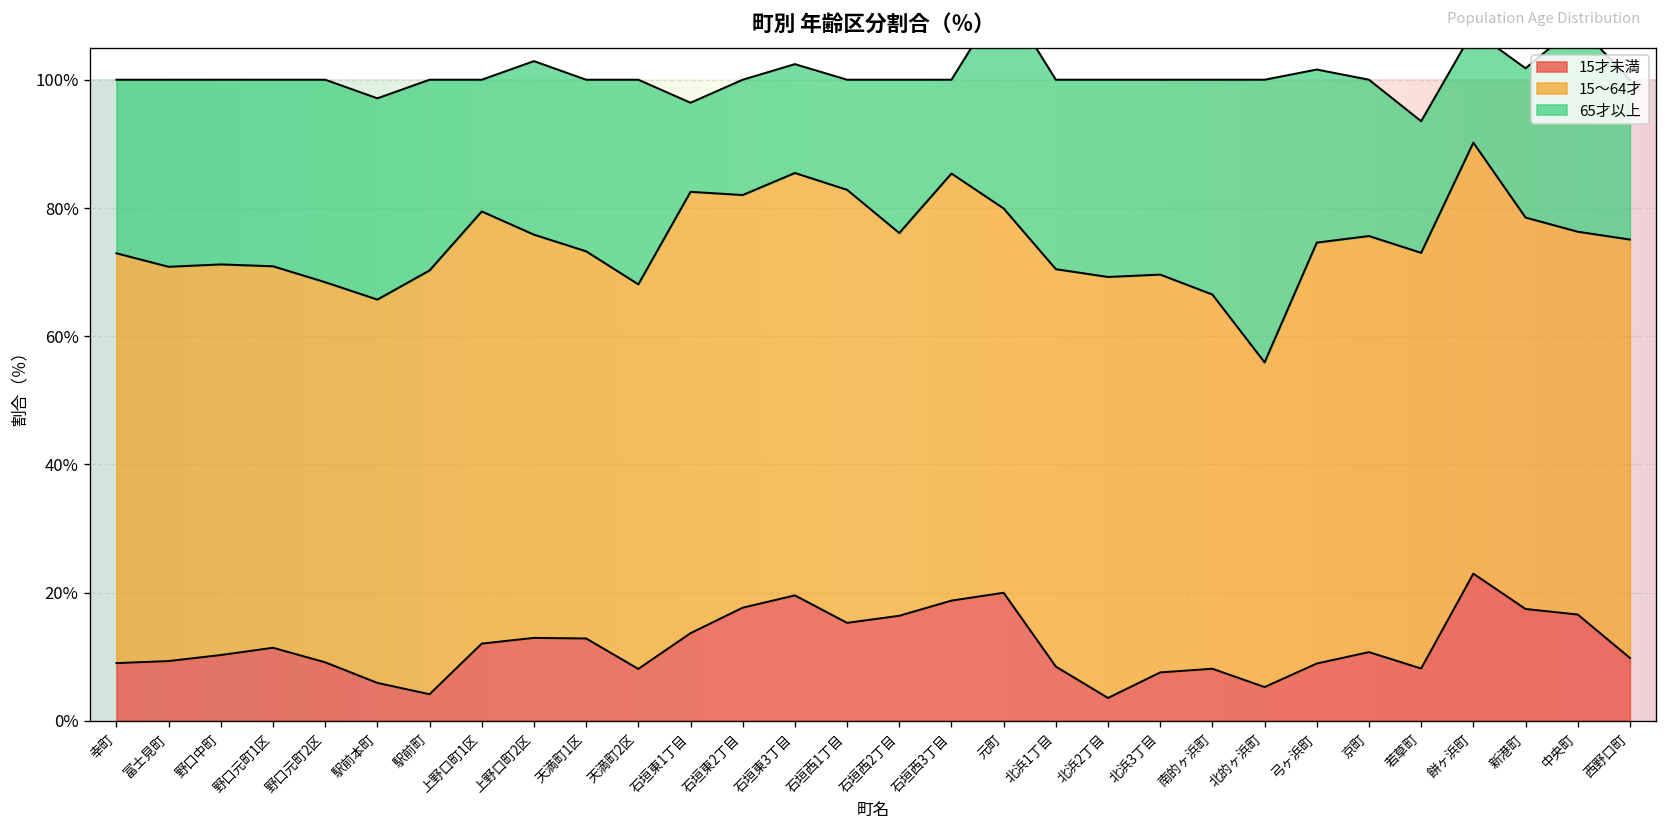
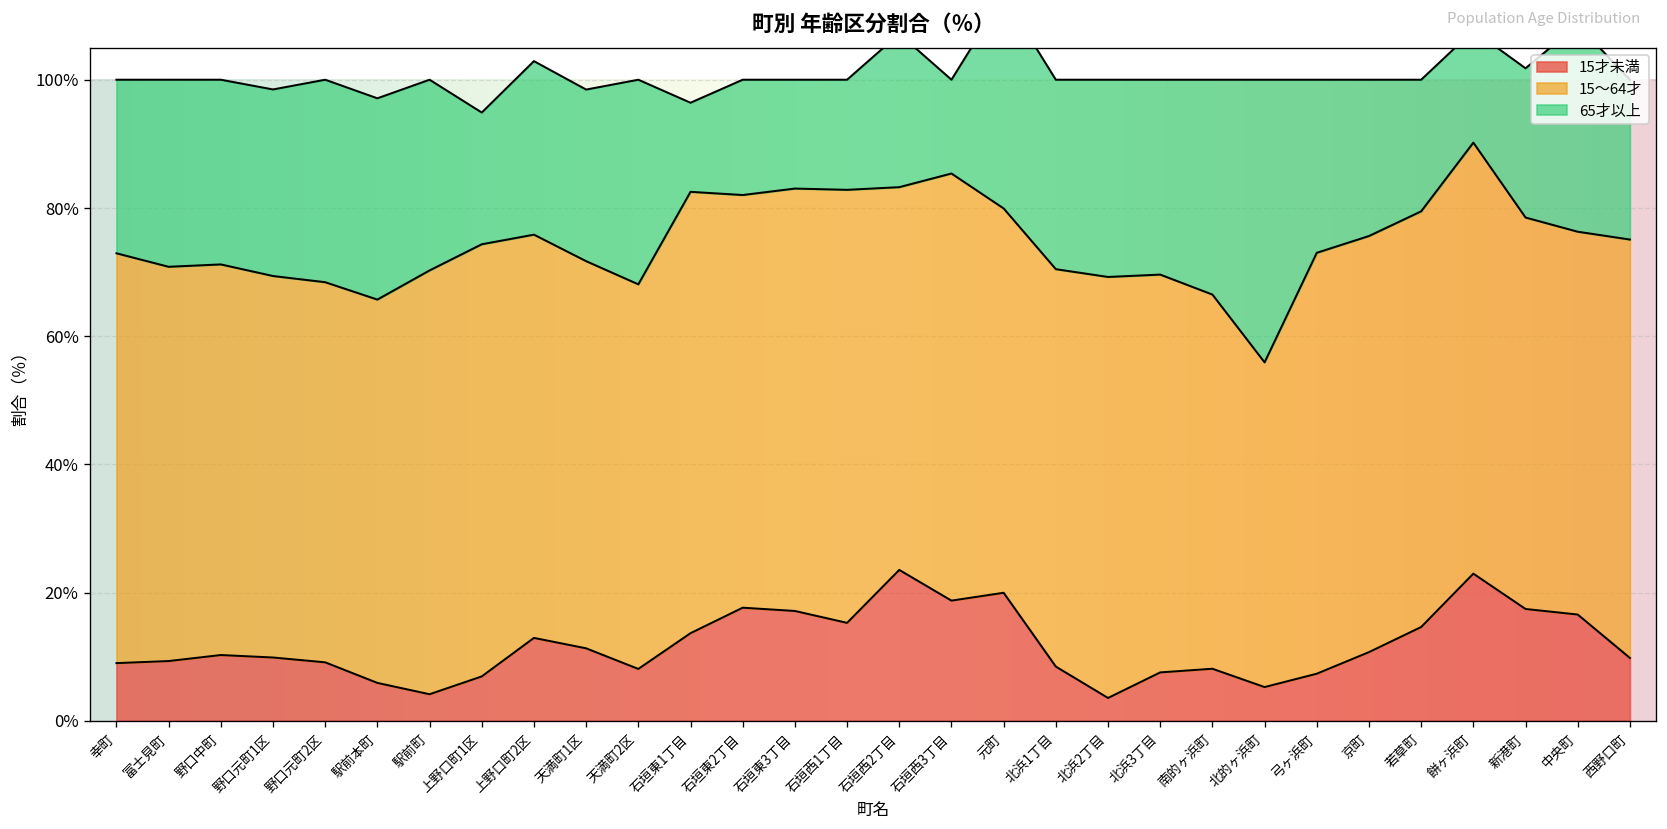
  {
    "15才未満": {
      "幸町": "9%",
      "富士見町": "9%",
      "野口中町": "10%",
-     "野口元町1区": "11%",
+     "野口元町1区": "10%",
      "野口元町2区": "9%",
      "駅前本町": "6%",
      "駅前町": "4%",
-     "上野口町1区": "12%",
+     "上野口町1区": "7%",
      "上野口町2区": "13%",
-     "天満町1区": "13%",
+     "天満町1区": "11%",
      "天満町2区": "8%",
      "石垣東1丁目": "14%",
      "石垣東2丁目": "18%",
-     "石垣東3丁目": "20%",
+     "石垣東3丁目": "17%",
      "石垣西1丁目": "15%",
-     "石垣西2丁目": "16%",
+     "石垣西2丁目": "24%",
      "石垣西3丁目": "19%",
      "元町": "20%",
      "北浜1丁目": "8%",
      "北浜2丁目": "4%",
      "北浜3丁目": "8%",
      "南的ヶ浜町": "8%",
      "北的ヶ浜町": "5%",
-     "弓ヶ浜町": "9%",
+     "弓ヶ浜町": "7%",
      "京町": "11%",
-     "若草町": "8%",
+     "若草町": "15%",
      "餅ヶ浜町": "23%",
      "新港町": "17%",
      "中央町": "17%",
      "西野口町": "10%"
    },
    "15～64才": {
      "幸町": "64%",
      "富士見町": "62%",
      "野口中町": "61%",
      "野口元町1区": "60%",
      "野口元町2区": "59%",
      "駅前本町": "60%",
      "駅前町": "66%",
      "上野口町1区": "67%",
      "上野口町2区": "63%",
      "天満町1区": "60%",
      "天満町2区": "60%",
      "石垣東1丁目": "69%",
      "石垣東2丁目": "64%",
      "石垣東3丁目": "66%",
      "石垣西1丁目": "68%",
      "石垣西2丁目": "60%",
      "石垣西3丁目": "67%",
      "元町": "60%",
      "北浜1丁目": "62%",
      "北浜2丁目": "66%",
      "北浜3丁目": "62%",
      "南的ヶ浜町": "58%",
      "北的ヶ浜町": "51%",
      "弓ヶ浜町": "66%",
      "京町": "65%",
      "若草町": "65%",
      "餅ヶ浜町": "67%",
      "新港町": "61%",
      "中央町": "60%",
      "西野口町": "65%"
    },
    "65才以上": {
      "幸町": "27%",
      "富士見町": "29%",
      "野口中町": "29%",
      "野口元町1区": "29%",
      "野口元町2区": "32%",
      "駅前本町": "31%",
      "駅前町": "30%",
      "上野口町1区": "21%",
      "上野口町2区": "27%",
      "天満町1区": "27%",
      "天満町2区": "32%",
      "石垣東1丁目": "14%",
      "石垣東2丁目": "18%",
      "石垣東3丁目": "17%",
      "石垣西1丁目": "17%",
      "石垣西3丁目": "15%",
      "北浜1丁目": "30%",
      "北浜2丁目": "31%",
      "北浜3丁目": "30%",
      "南的ヶ浜町": "34%",
      "北的ヶ浜町": "44%",
      "弓ヶ浜町": "27%",
      "京町": "24%",
      "若草町": "21%",
      "新港町": "23%"
    }
  }
